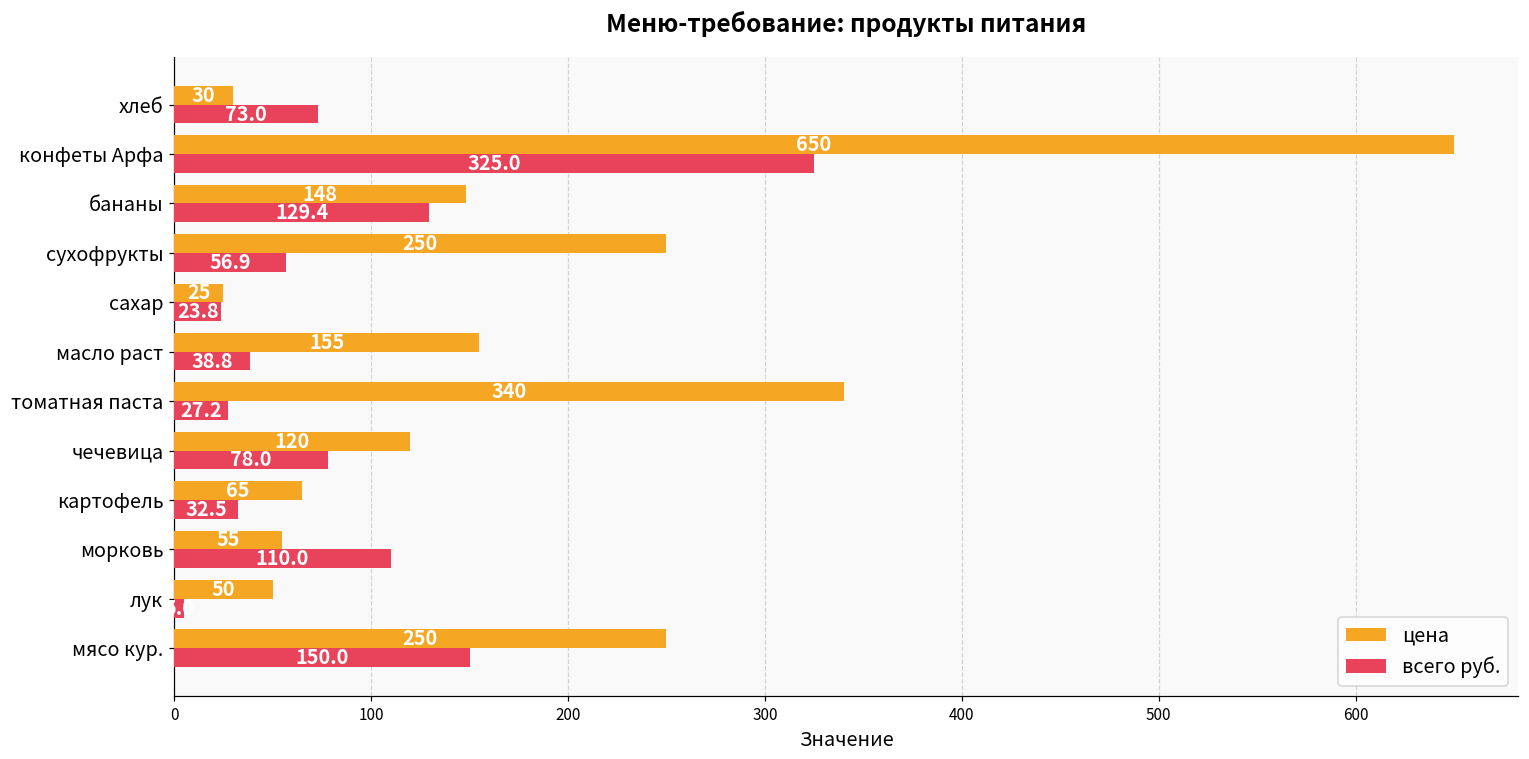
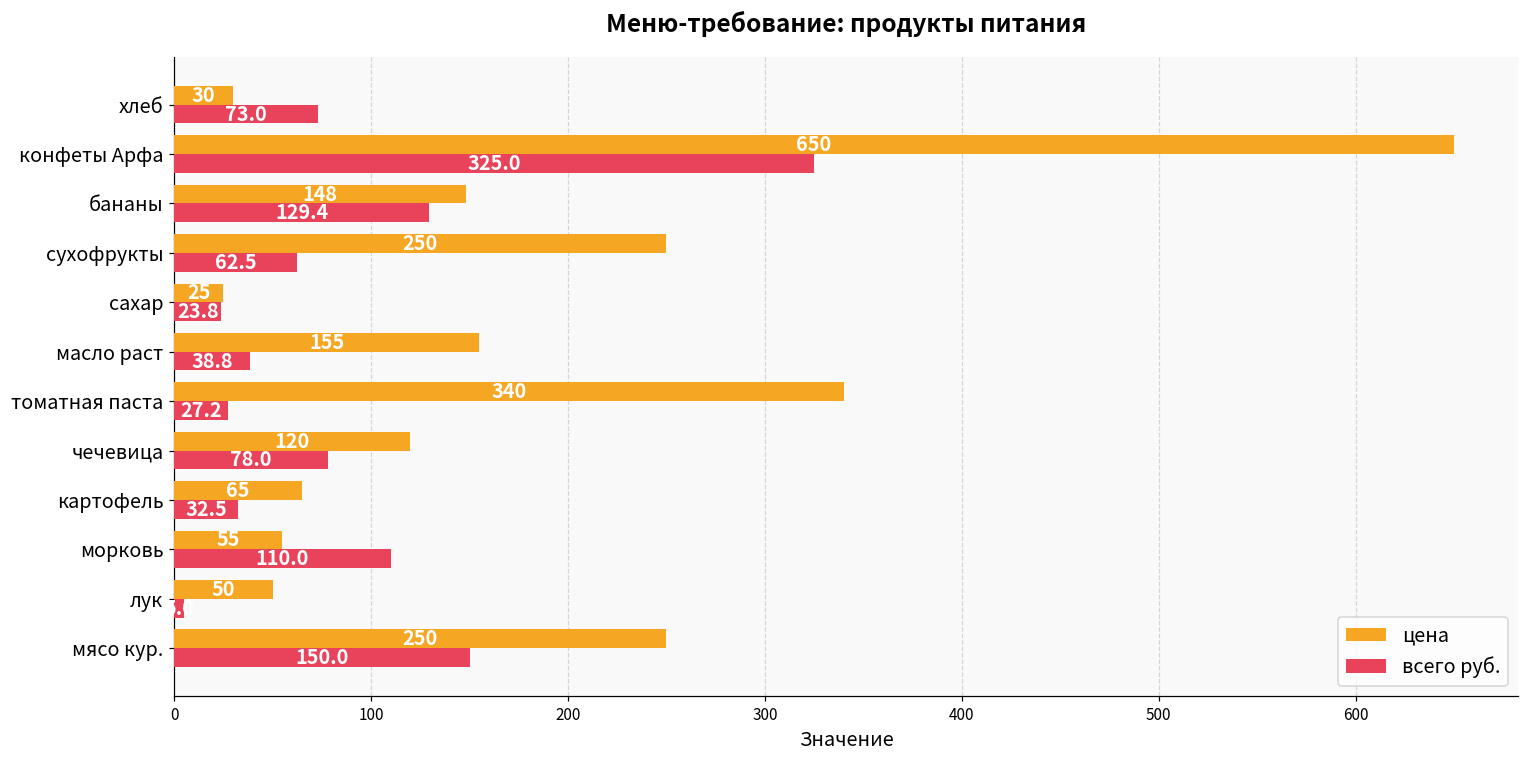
  {
    "цена": {
      "хлеб": 30,
      "конфеты Арфа": 650,
      "бананы": 148,
      "сухофрукты": 250,
      "сахар": 25,
      "масло раст": 155,
      "томатная паста": 340,
      "чечевица": 120,
      "картофель": 65,
      "морковь": 55,
      "лук": 50,
      "мясо кур.": 250
    },
    "всего руб.": {
      "хлеб": 73.0,
      "конфеты Арфа": 325.0,
      "бананы": 129.4,
-     "сухофрукты": 56.9,
+     "сухофрукты": 62.5,
      "сахар": 23.8,
      "масло раст": 38.8,
      "томатная паста": 27.2,
      "чечевица": 78.0,
      "картофель": 32.5,
      "морковь": 110.0,
      "мясо кур.": 150.0
    }
  }
